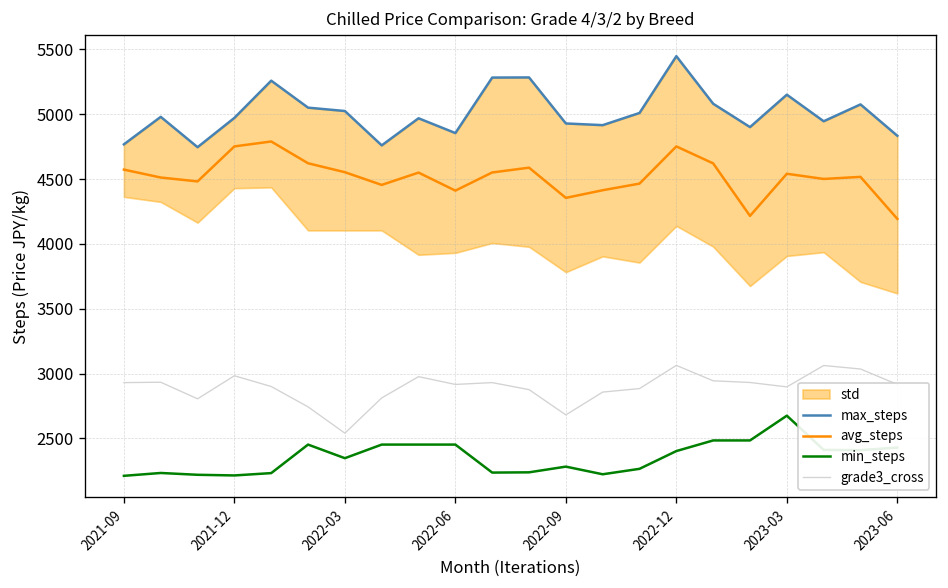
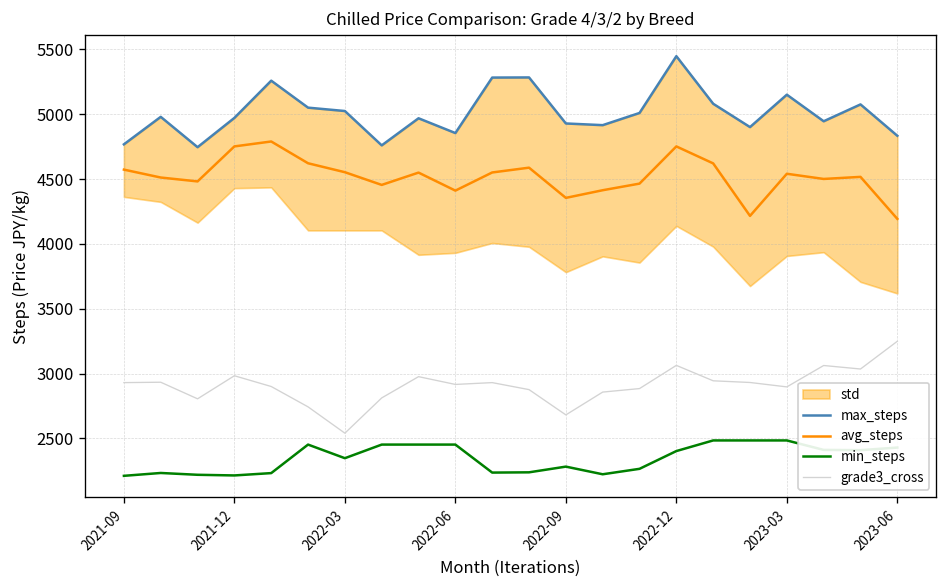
  {
    "min_steps": {
      "2021-09": 2210,
      "2021-12": 2210,
      "2022-03": 2350,
      "2022-06": 2450,
      "2022-09": 2280,
      "2022-12": 2400,
-     "2023-03": 2680
+     "2023-03": 2480
    },
    "grade3_cross": {
      "2021-09": 2930,
      "2021-12": 2980,
      "2022-03": 2540,
      "2022-06": 2920,
      "2022-09": 2680,
      "2022-12": 3060,
      "2023-03": 2900,
-     "2023-06": 2920
+     "2023-06": 3250
    }
  }
